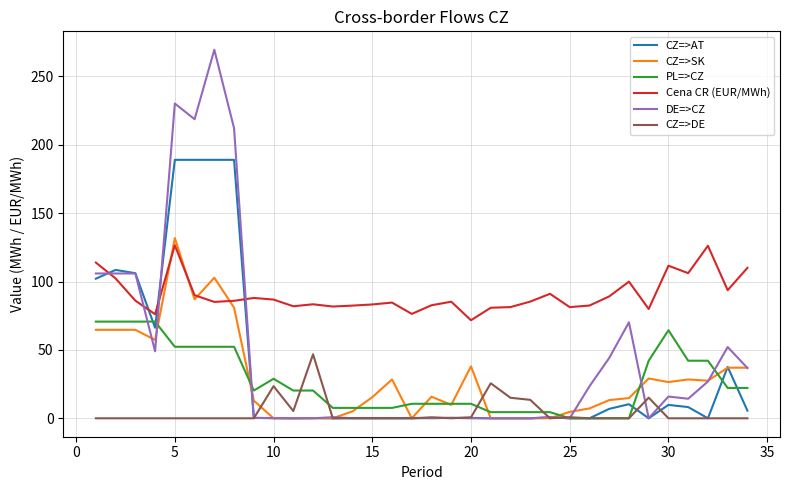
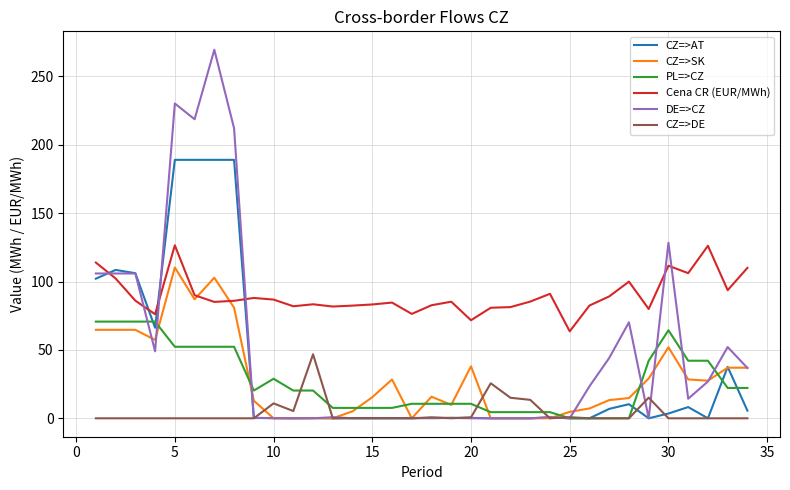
  {
    "CZ=>AT": {
      "5": 189,
-     "30": 10
+     "30": 4
    },
    "CZ=>SK": {
-     "5": 132,
+     "5": 110,
      "15": 15,
      "20": 38,
      "25": 5,
-     "30": 27
+     "30": 52
    },
    "PL=>CZ": {
      "5": 52,
      "10": 29,
      "15": 8,
      "20": 11,
      "30": 64
    },
    "Cena CR (EUR/MWh)": {
      "5": 127,
      "10": 87,
      "15": 83,
      "20": 72,
-     "25": 81,
+     "25": 64,
      "30": 112
    },
    "DE=>CZ": {
      "5": 230,
-     "30": 16
+     "30": 128
    },
    "CZ=>DE": {
      "5": 0,
-     "10": 24,
+     "10": 11,
      "30": 0
    }
  }
